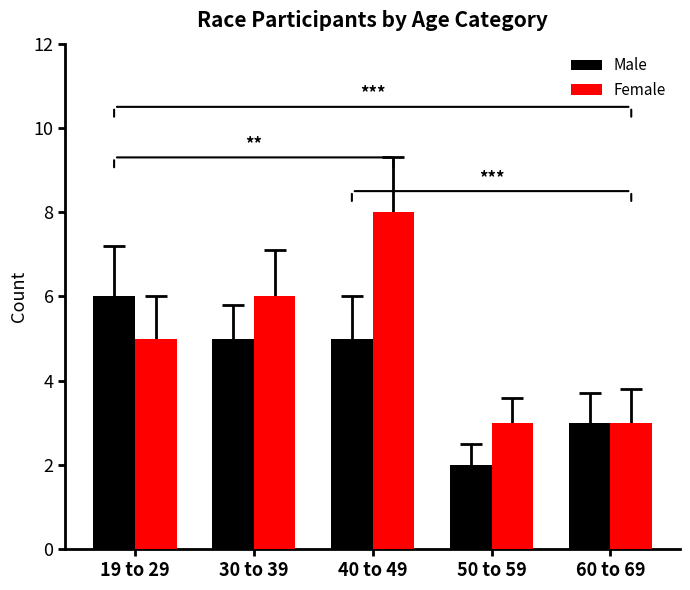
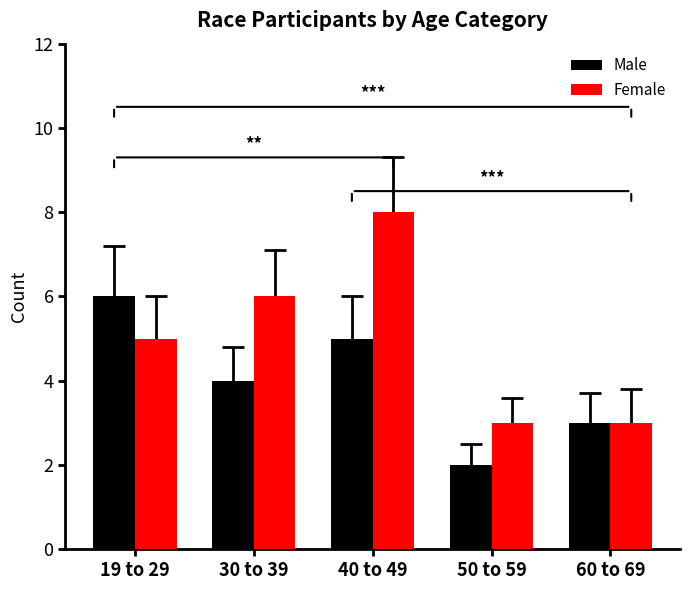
  {
    "Male": {
      "19 to 29": 6,
-     "30 to 39": 5,
+     "30 to 39": 4,
      "40 to 49": 5,
      "50 to 59": 2,
      "60 to 69": 3
    },
    "Female": {
      "19 to 29": 5,
      "30 to 39": 6,
      "40 to 49": 8,
      "50 to 59": 3,
      "60 to 69": 3
    }
  }
